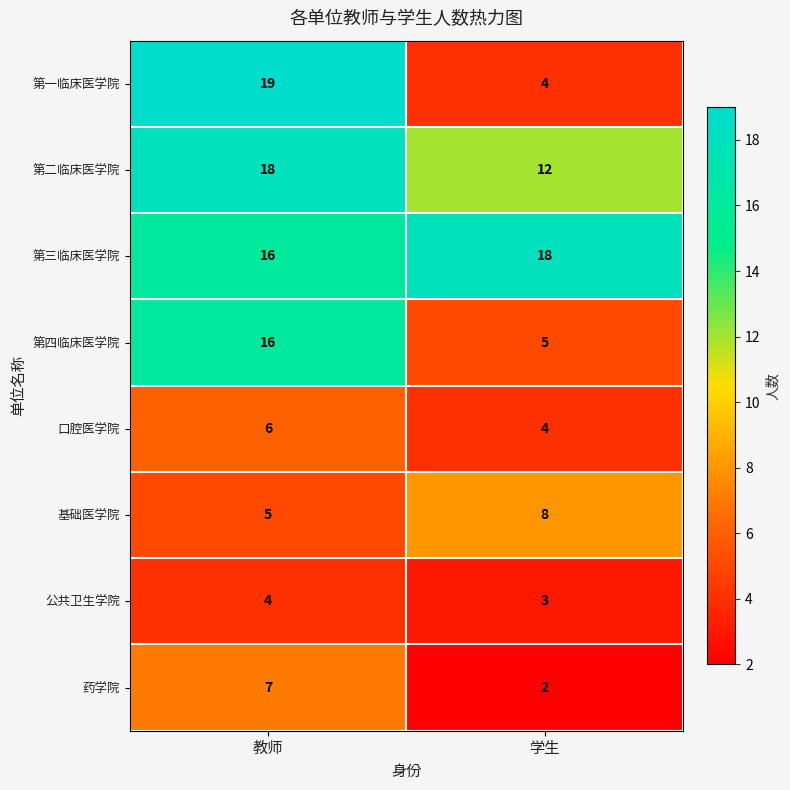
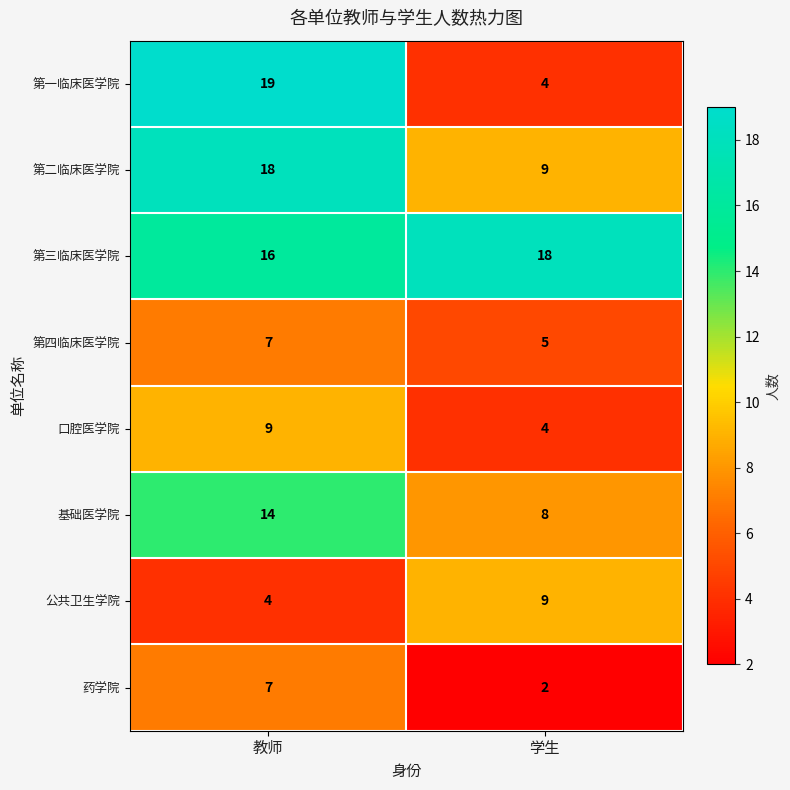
  {
    "第一临床医学院": {
      "教师": 19,
      "学生": 4
    },
    "第二临床医学院": {
      "教师": 18,
-     "学生": 12
+     "学生": 9
    },
    "第三临床医学院": {
      "教师": 16,
      "学生": 18
    },
    "第四临床医学院": {
-     "教师": 16,
+     "教师": 7,
      "学生": 5
    },
    "口腔医学院": {
-     "教师": 6,
+     "教师": 9,
      "学生": 4
    },
    "基础医学院": {
-     "教师": 5,
+     "教师": 14,
      "学生": 8
    },
    "公共卫生学院": {
      "教师": 4,
-     "学生": 3
+     "学生": 9
    },
    "药学院": {
      "教师": 7,
      "学生": 2
    }
  }
